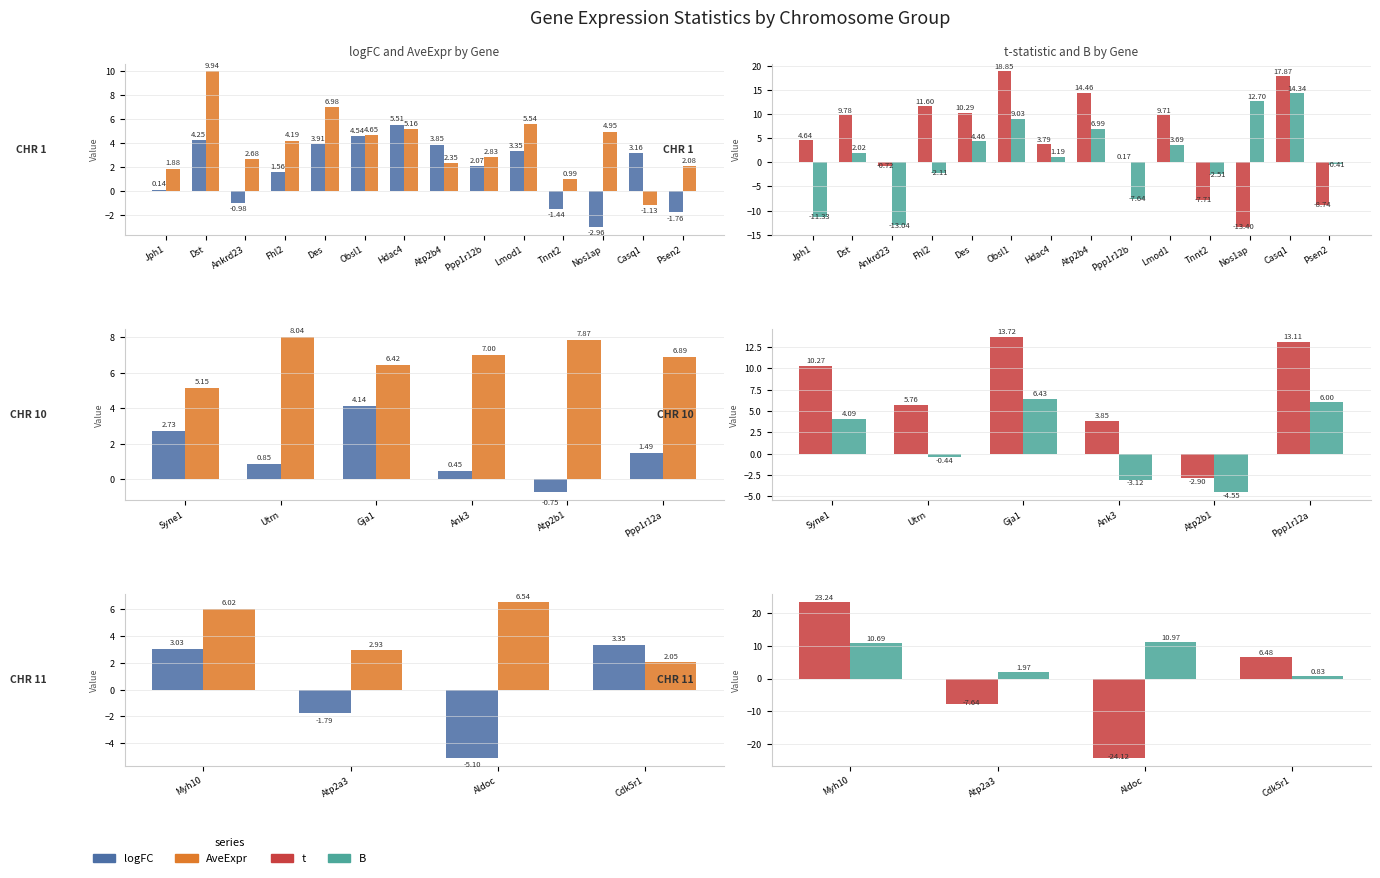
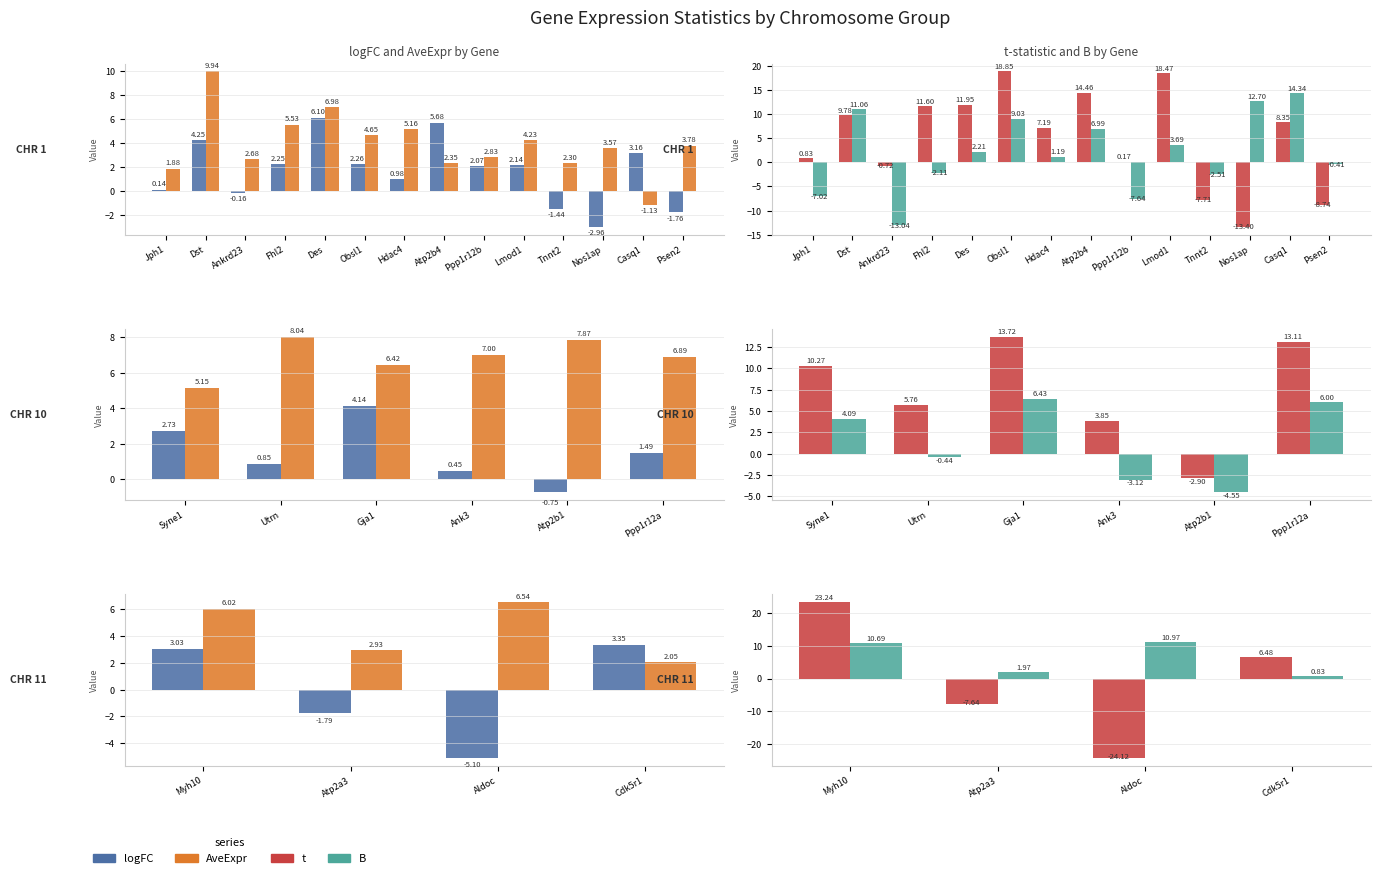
  {
    "logFC and AveExpr by Gene": {
      "logFC": {
        "Jph1": 0.14,
        "Dst": 4.25,
-       "Ankrd23": -0.98,
-       "Fhl2": 1.56,
-       "Des": 3.91,
-       "Obsl1": 4.54,
-       "Hdac4": 5.51,
-       "Atp2b4": 3.85,
+       "Ankrd23": -0.16,
+       "Fhl2": 2.25,
+       "Des": 6.10,
+       "Obsl1": 2.26,
+       "Hdac4": 0.98,
+       "Atp2b4": 5.68,
        "Ppp1r12b": 2.07,
-       "Lmod1": 3.35,
+       "Lmod1": 2.14,
        "Tnnt2": -1.44,
        "Nos1ap": -2.96,
        "Casq1": 3.16,
        "Psen2": -1.76
      },
      "AveExpr": {
        "Jph1": 1.88,
        "Dst": 9.94,
        "Ankrd23": 2.68,
-       "Fhl2": 4.19,
+       "Fhl2": 5.53,
        "Des": 6.98,
        "Obsl1": 4.65,
        "Hdac4": 5.16,
        "Atp2b4": 2.35,
        "Ppp1r12b": 2.83,
-       "Lmod1": 5.54,
-       "Tnnt2": 0.99,
-       "Nos1ap": 4.95,
+       "Lmod1": 4.23,
+       "Tnnt2": 2.30,
+       "Nos1ap": 3.57,
        "Casq1": -1.13,
-       "Psen2": 2.08
+       "Psen2": 3.78
      }
    },
    "t-statistic and B by Gene": {
      "t": {
-       "Jph1": 4.64,
+       "Jph1": 0.83,
        "Dst": 9.78,
        "Ankrd23": -0.72,
        "Fhl2": 11.60,
-       "Des": 10.29,
+       "Des": 11.95,
        "Obsl1": 18.85,
-       "Hdac4": 3.79,
+       "Hdac4": 7.19,
        "Atp2b4": 14.46,
        "Ppp1r12b": 0.17,
-       "Lmod1": 9.71,
+       "Lmod1": 18.47,
        "Tnnt2": -7.71,
        "Nos1ap": -13.40,
-       "Casq1": 17.87,
+       "Casq1": 8.35,
        "Psen2": -8.74
      },
      "B": {
-       "Jph1": -11.33,
-       "Dst": 2.02,
+       "Jph1": -7.02,
+       "Dst": 11.06,
        "Ankrd23": -13.04,
        "Fhl2": -2.11,
-       "Des": 4.46,
+       "Des": 2.21,
        "Obsl1": 9.03,
        "Hdac4": 1.19,
        "Atp2b4": 6.99,
        "Ppp1r12b": -7.64,
        "Lmod1": 3.69,
        "Tnnt2": -2.51,
        "Nos1ap": 12.70,
        "Casq1": 14.34,
        "Psen2": -0.41
      }
    }
  }
